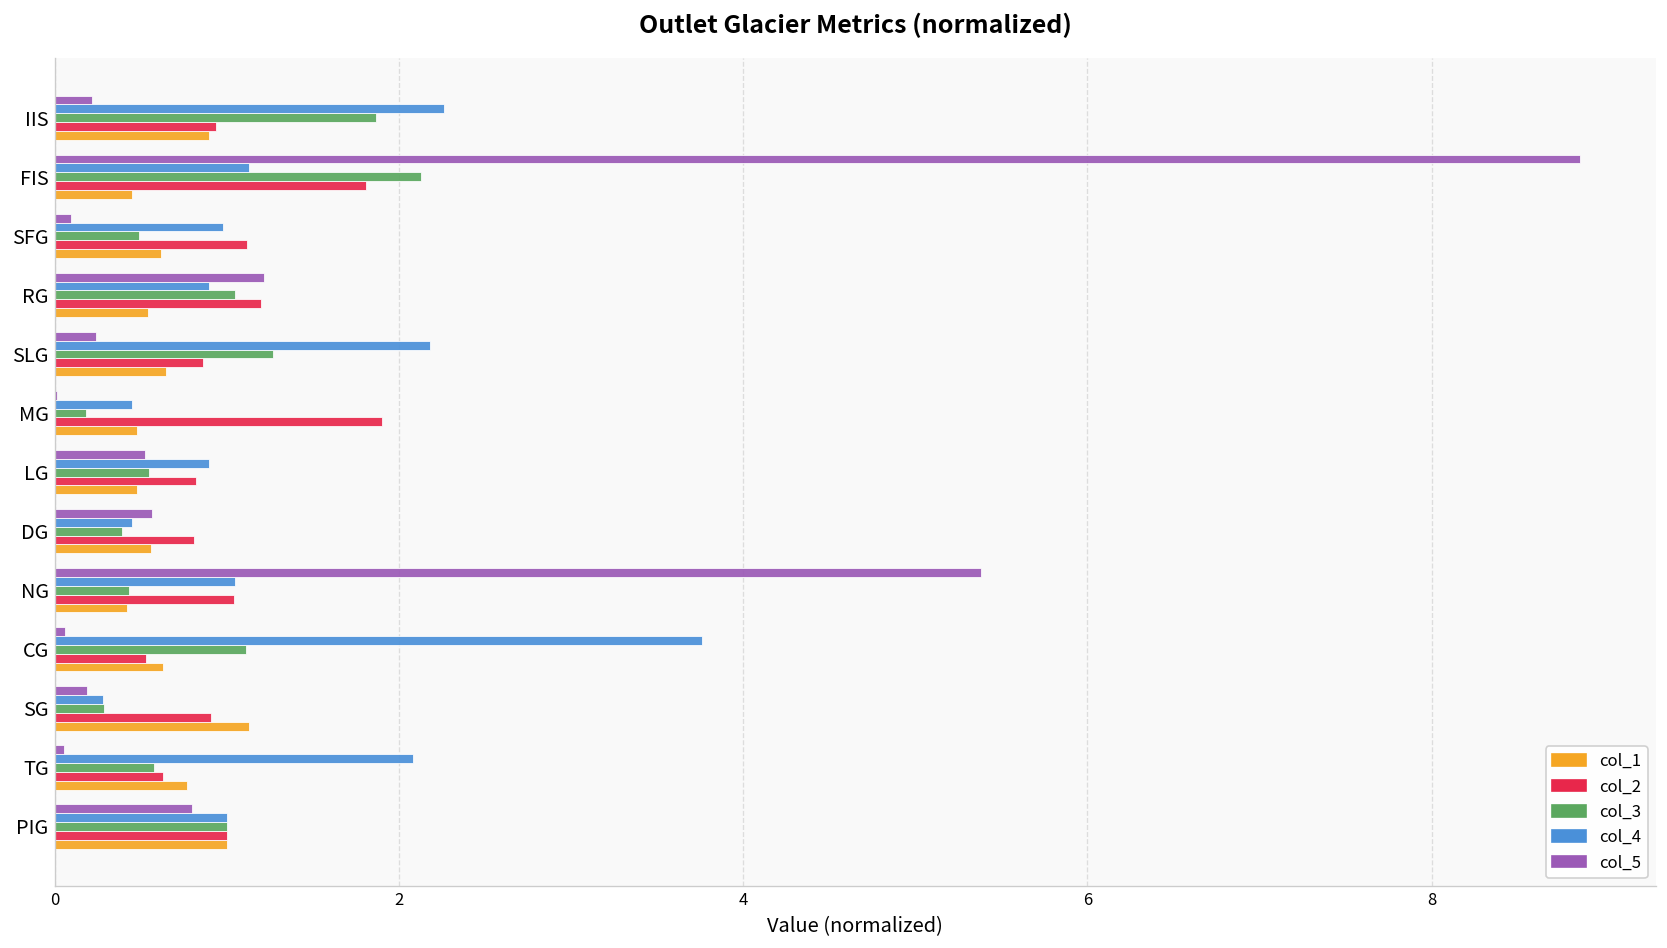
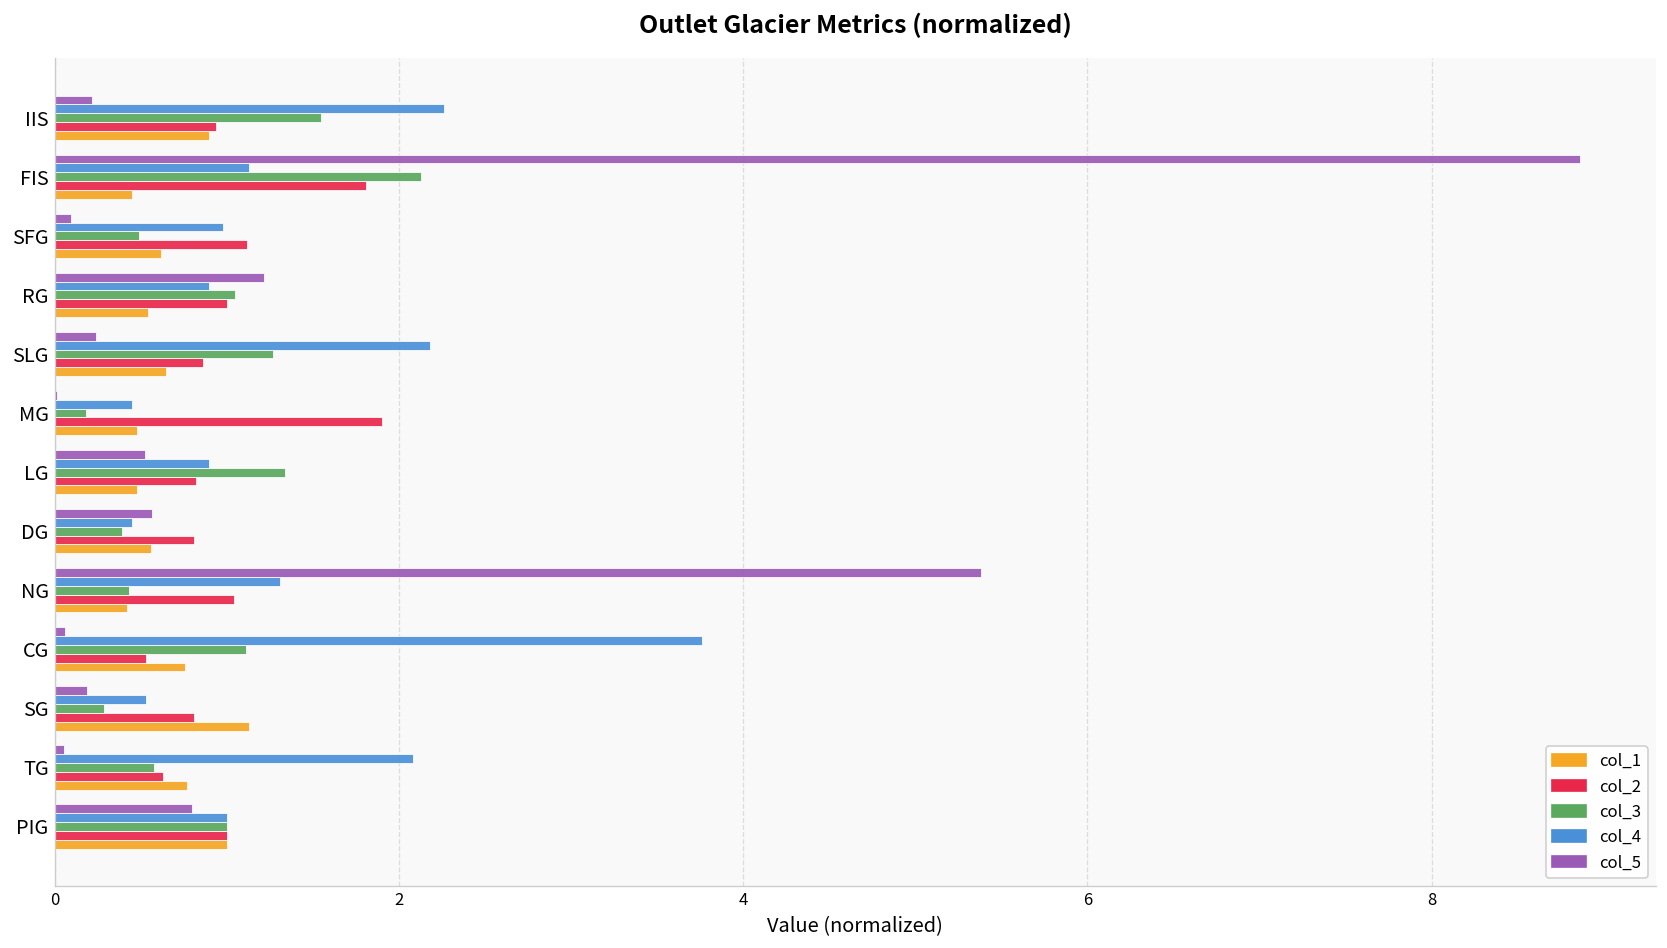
  {
    "col_1": {
      "IIS": 0.90,
      "FIS": 0.45,
      "SFG": 0.62,
      "RG": 0.54,
      "SLG": 0.65,
      "MG": 0.48,
      "LG": 0.48,
      "DG": 0.56,
      "NG": 0.42,
-     "CG": 0.63,
+     "CG": 0.76,
      "SG": 1.13,
      "TG": 0.77,
      "PIG": 1.00
    },
    "col_2": {
      "IIS": 0.94,
      "FIS": 1.81,
      "SFG": 1.12,
-     "RG": 1.2,
+     "RG": 1.0,
      "SLG": 0.86,
      "MG": 1.90,
      "LG": 0.82,
      "DG": 0.81,
      "NG": 1.04,
      "CG": 0.53,
-     "SG": 0.91,
+     "SG": 0.81,
      "TG": 0.63,
      "PIG": 1.00
    },
    "col_3": {
-     "IIS": 1.87,
+     "IIS": 1.55,
      "FIS": 2.13,
      "SFG": 0.49,
      "RG": 1.05,
      "SLG": 1.27,
      "MG": 0.18,
-     "LG": 0.55,
+     "LG": 1.34,
      "DG": 0.39,
      "NG": 0.43,
      "CG": 1.11,
      "SG": 0.29,
      "TG": 0.58,
      "PIG": 1.00
    },
    "col_4": {
      "IIS": 2.26,
      "FIS": 1.13,
      "SFG": 0.98,
      "RG": 0.90,
      "SLG": 2.18,
      "MG": 0.45,
      "LG": 0.90,
      "DG": 0.45,
-     "NG": 1.05,
+     "NG": 1.31,
      "CG": 3.76,
-     "SG": 0.28,
+     "SG": 0.53,
      "TG": 2.08,
      "PIG": 1.00
    },
    "col_5": {
      "IIS": 0.22,
      "FIS": 8.86,
      "SFG": 0.10,
      "RG": 1.22,
      "SLG": 0.24,
      "LG": 0.53,
      "DG": 0.57,
      "NG": 5.38,
      "CG": 0.06,
      "SG": 0.19,
      "TG": 0.05,
      "PIG": 0.80
    }
  }
